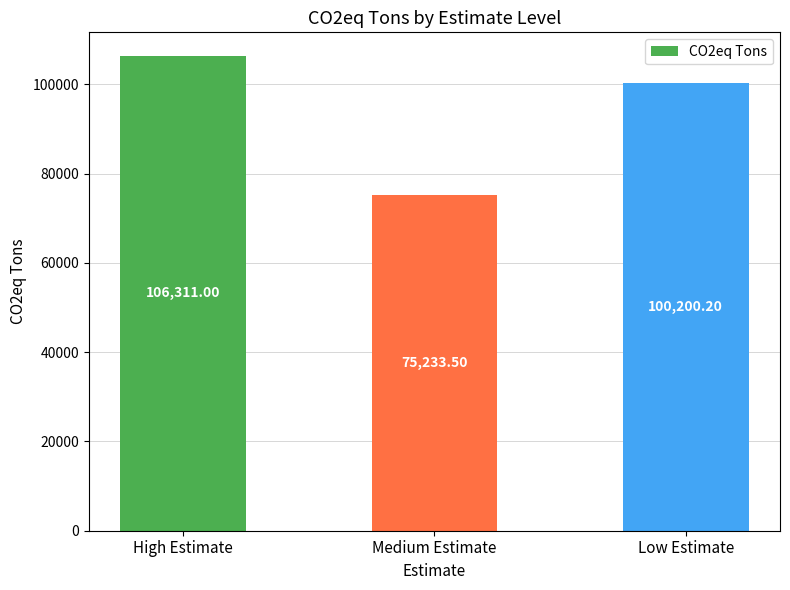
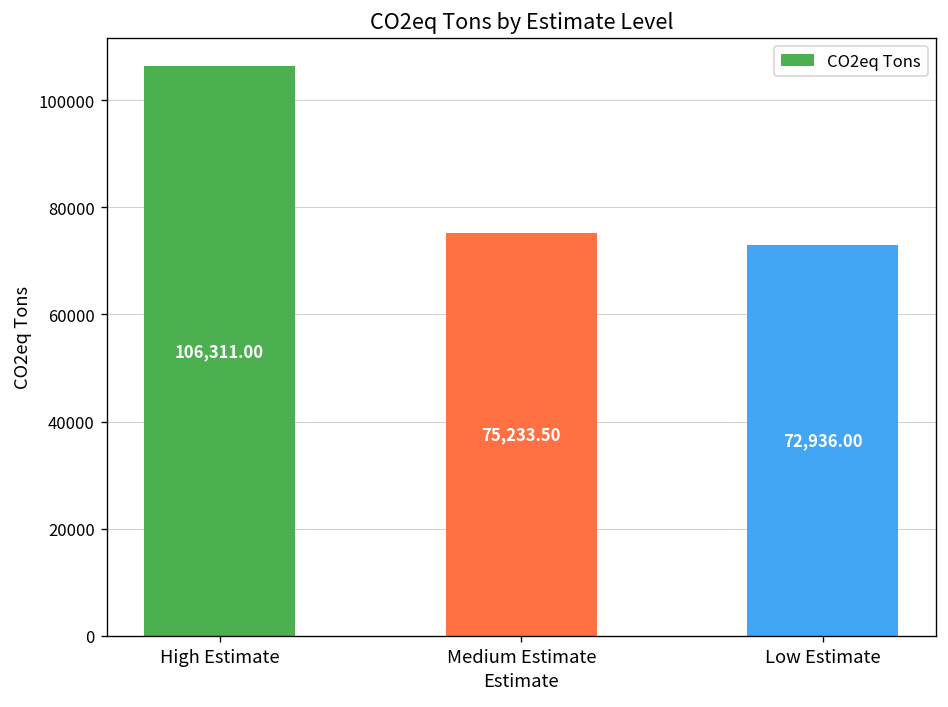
  {
    "High Estimate": "106,311.00",
    "Medium Estimate": "75,233.50",
-   "Low Estimate": "100,200.20"
+   "Low Estimate": "72,936.00"
  }
